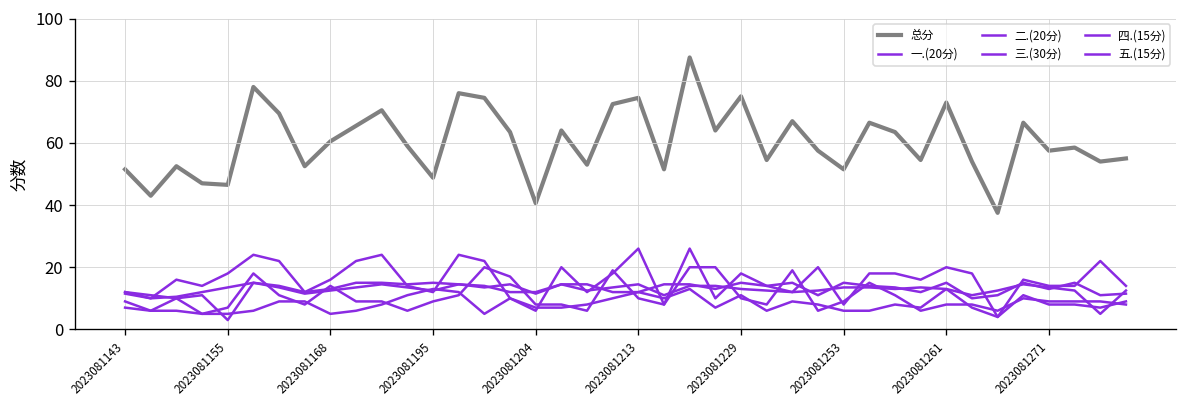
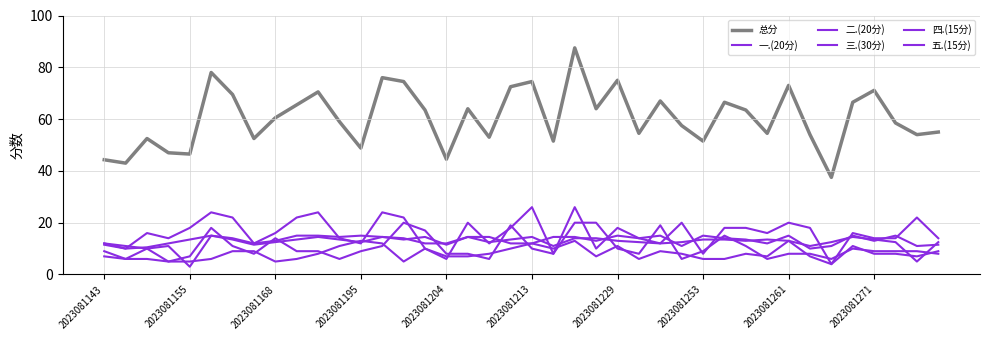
  {
    "总分": {
-     "2023081143": 52,
+     "2023081143": 44,
      "2023081155": 47,
      "2023081168": 61,
      "2023081195": 49,
-     "2023081204": 41,
+     "2023081204": 45,
      "2023081213": 75,
      "2023081229": 75,
      "2023081253": 52,
      "2023081261": 73,
-     "2023081271": 58
+     "2023081271": 71
    }
  }
